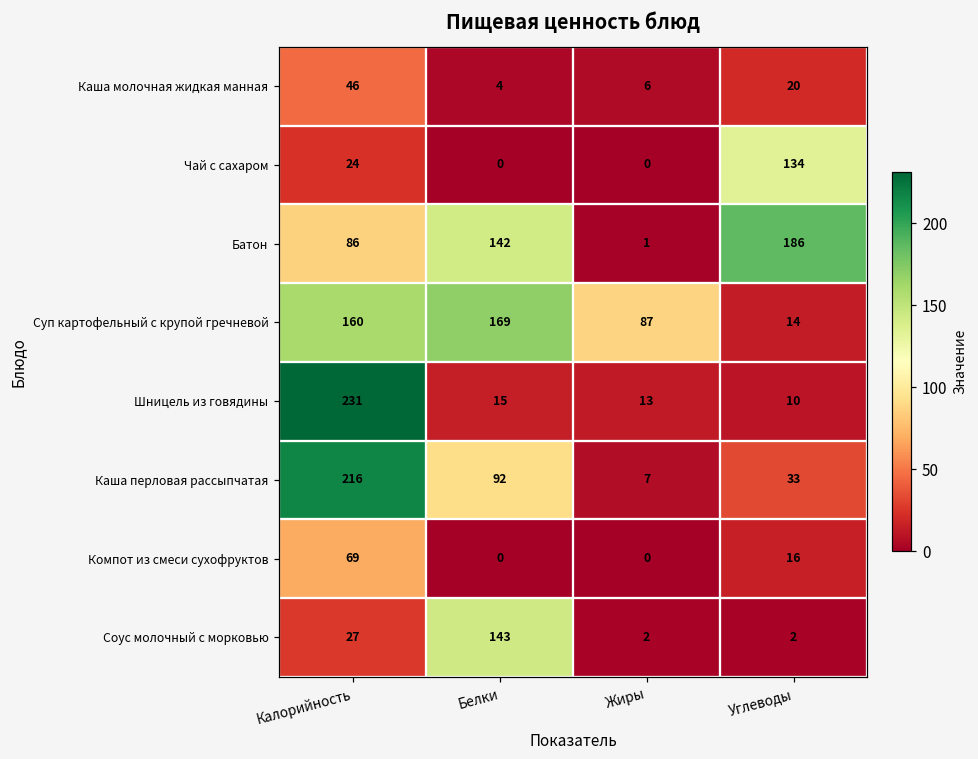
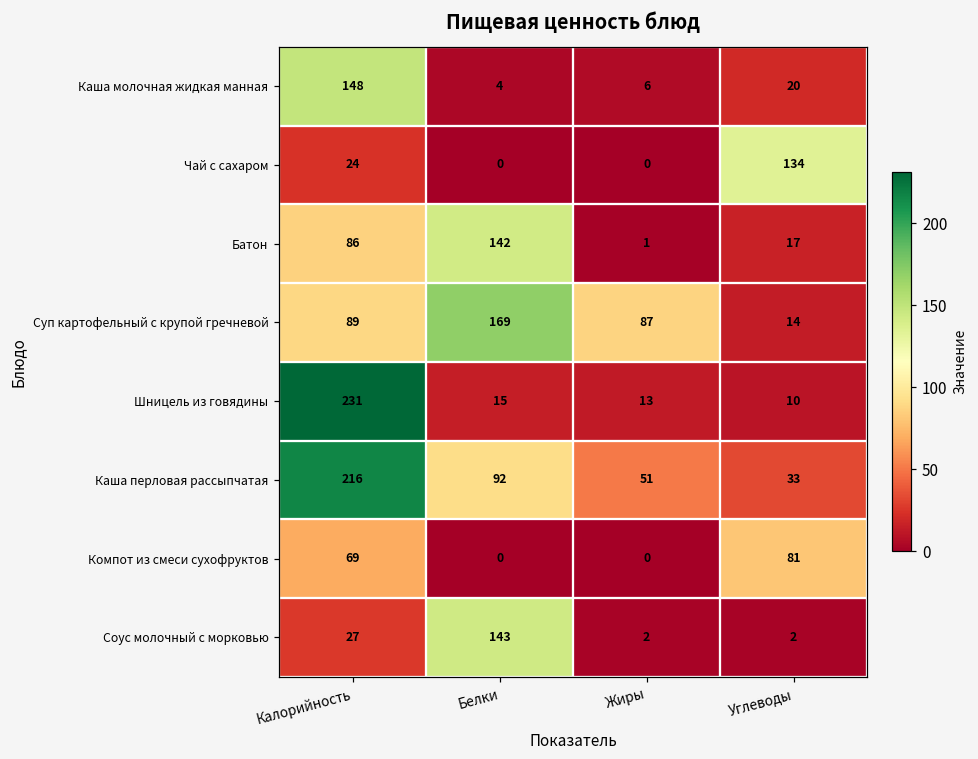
  {
    "Каша молочная жидкая манная": {
-     "Калорийность": 46,
+     "Калорийность": 148,
      "Белки": 4,
      "Жиры": 6,
      "Углеводы": 20
    },
    "Чай с сахаром": {
      "Калорийность": 24,
      "Белки": 0,
      "Жиры": 0,
      "Углеводы": 134
    },
    "Батон": {
      "Калорийность": 86,
      "Белки": 142,
      "Жиры": 1,
-     "Углеводы": 186
+     "Углеводы": 17
    },
    "Суп картофельный с крупой гречневой": {
-     "Калорийность": 160,
+     "Калорийность": 89,
      "Белки": 169,
      "Жиры": 87,
      "Углеводы": 14
    },
    "Шницель из говядины": {
      "Калорийность": 231,
      "Белки": 15,
      "Жиры": 13,
      "Углеводы": 10
    },
    "Каша перловая рассыпчатая": {
      "Калорийность": 216,
      "Белки": 92,
-     "Жиры": 7,
+     "Жиры": 51,
      "Углеводы": 33
    },
    "Компот из смеси сухофруктов": {
      "Калорийность": 69,
      "Белки": 0,
      "Жиры": 0,
-     "Углеводы": 16
+     "Углеводы": 81
    },
    "Соус молочный с морковью": {
      "Калорийность": 27,
      "Белки": 143,
      "Жиры": 2,
      "Углеводы": 2
    }
  }
